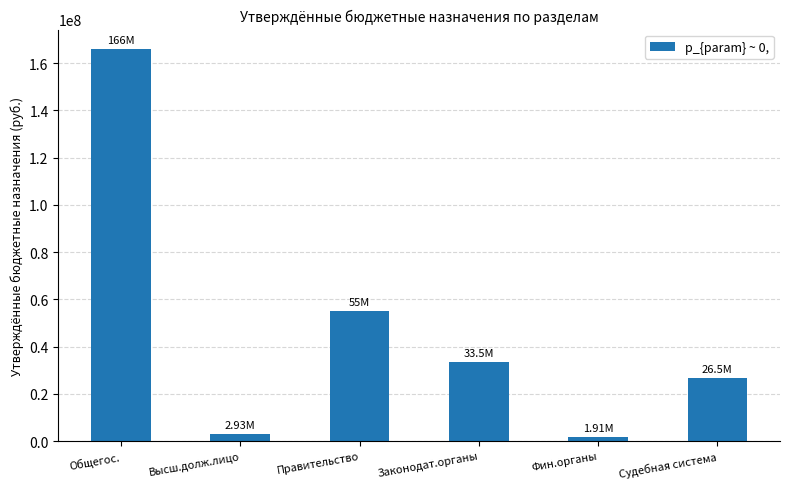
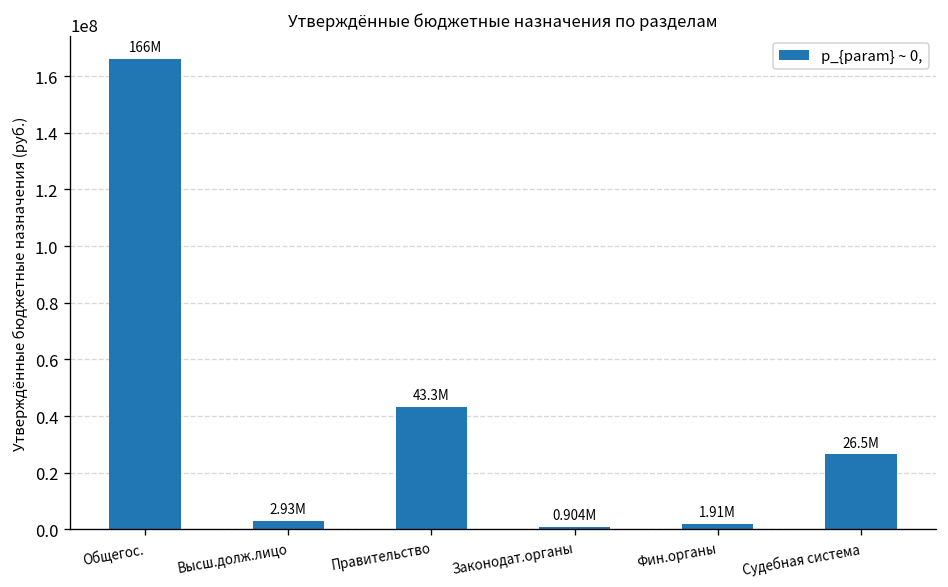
  {
-   "Правительство": "55М",
-   "Законодат.органы": "33.5М"
+   "Правительство": "43.3М",
+   "Законодат.органы": "0.904М"
  }
